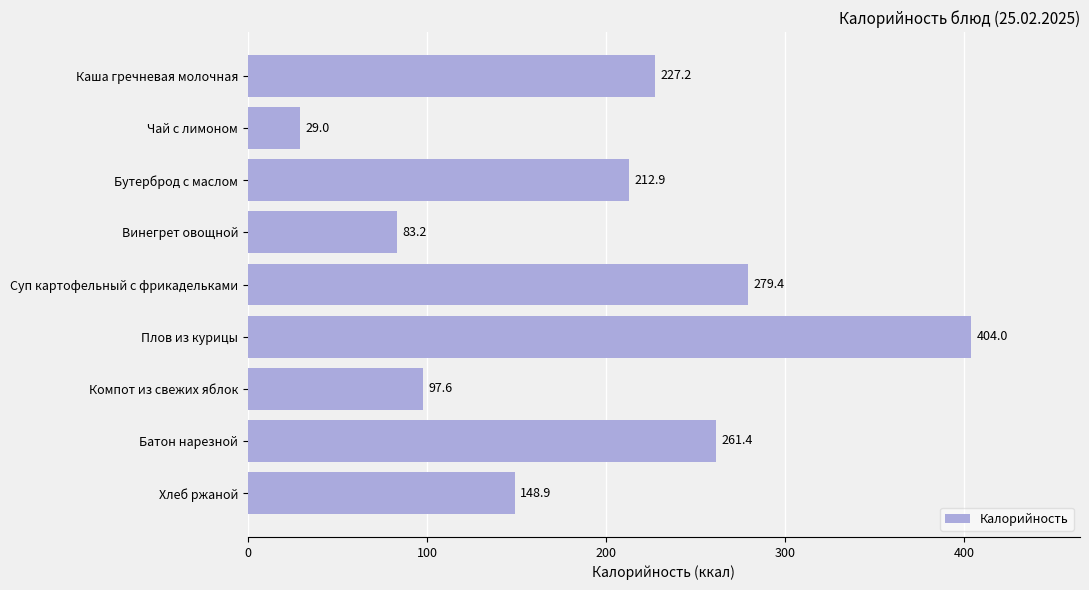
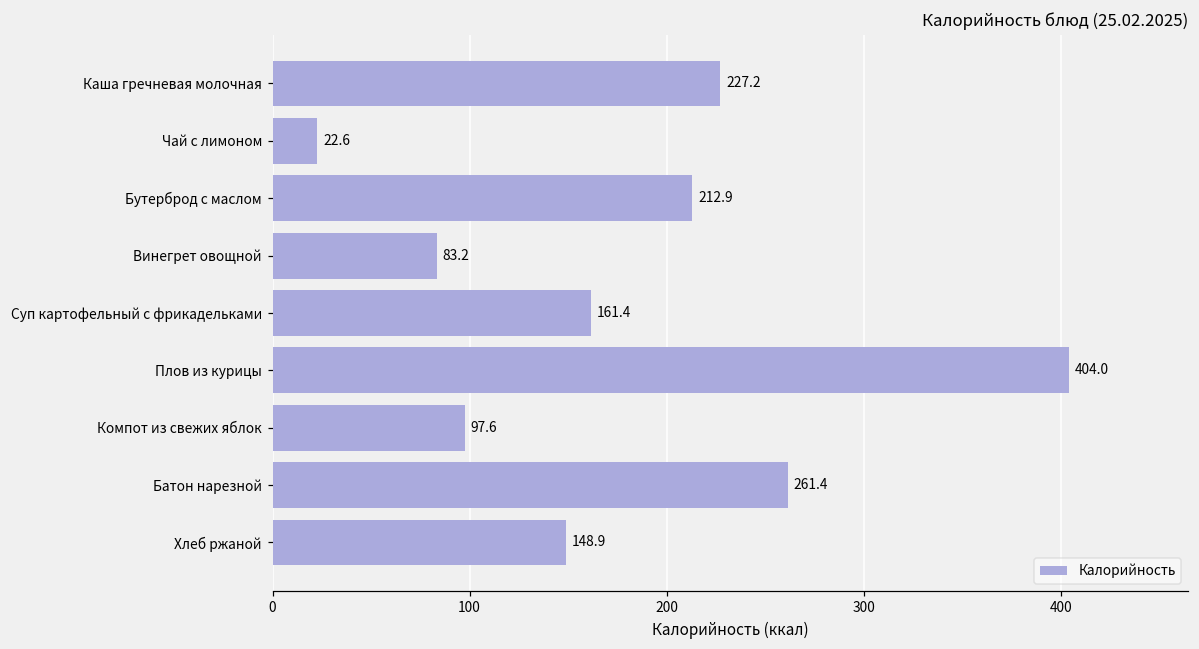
  {
    "Каша гречневая молочная": 227.2,
-   "Чай с лимоном": 29.0,
+   "Чай с лимоном": 22.6,
    "Бутерброд с маслом": 212.9,
    "Винегрет овощной": 83.2,
-   "Суп картофельный с фрикадельками": 279.4,
+   "Суп картофельный с фрикадельками": 161.4,
    "Плов из курицы": 404.0,
    "Компот из свежих яблок": 97.6,
    "Батон нарезной": 261.4,
    "Хлеб ржаной": 148.9
  }
